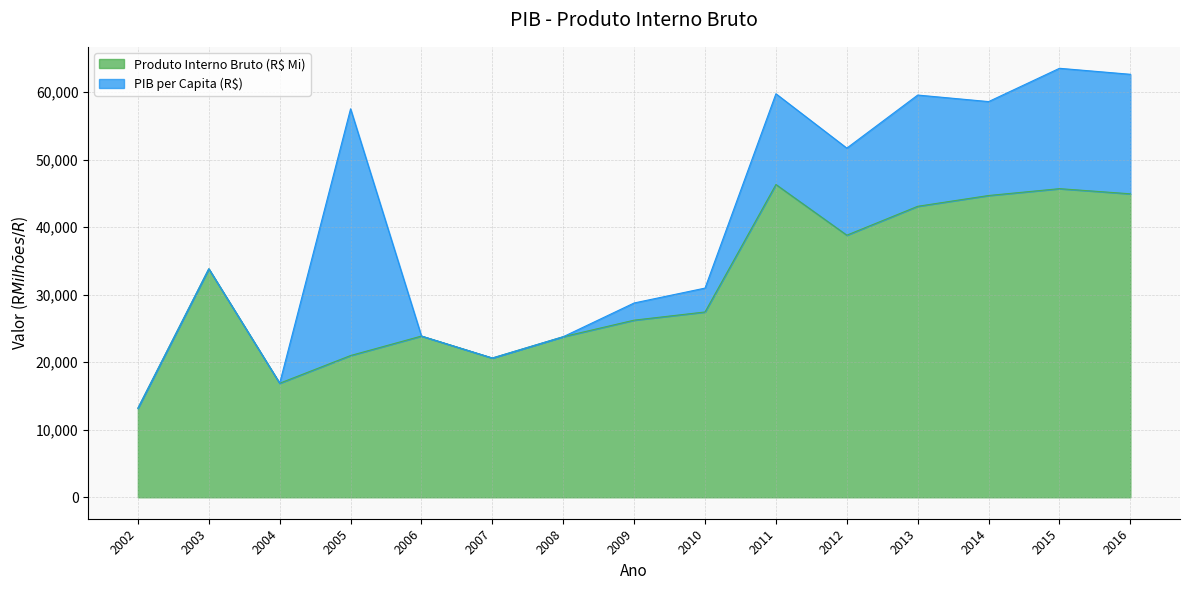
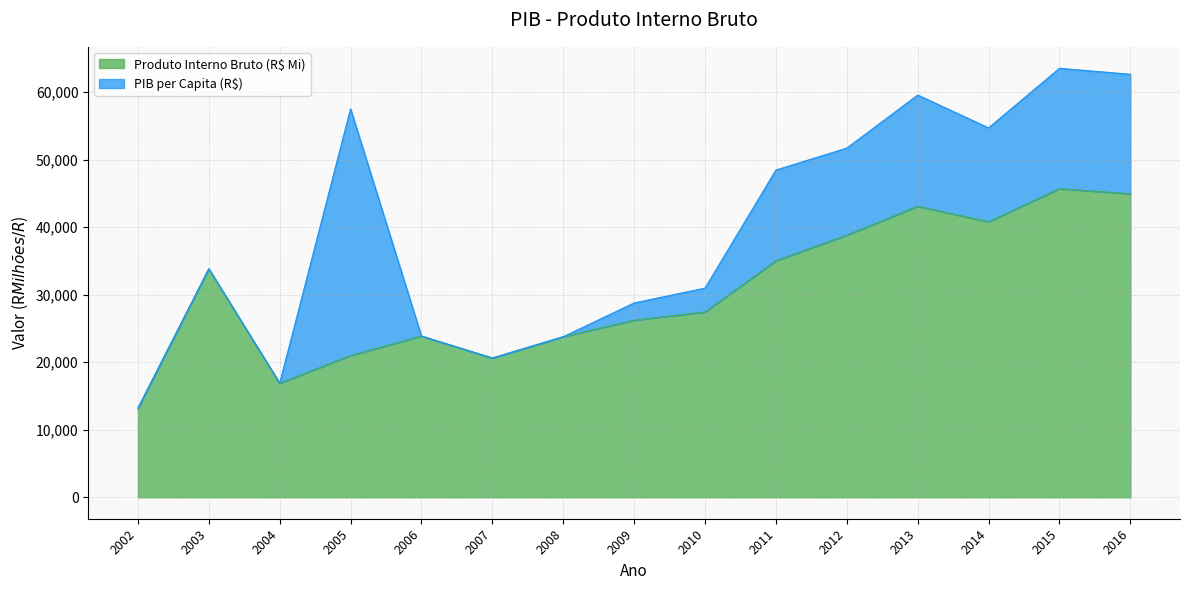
  {
    "Produto Interno Bruto (R$ Mi)": {
      "2005": "21,000",
      "2009": "26,000",
      "2010": "27,000",
-     "2011": "46,000",
+     "2011": "35,000",
      "2012": "39,000",
      "2013": "43,000",
-     "2014": "45,000",
+     "2014": "41,000",
      "2015": "46,000",
      "2016": "45,000"
    },
    "PIB per Capita (R$)": {
      "2005": "37,000",
      "2009": "3,000",
      "2010": "4,000",
      "2011": "13,000",
      "2012": "13,000",
      "2013": "16,000",
      "2014": "14,000",
      "2015": "18,000",
      "2016": "18,000"
    }
  }
